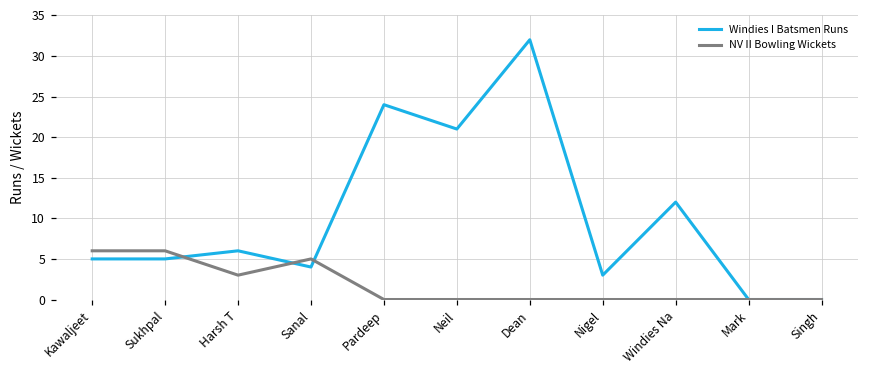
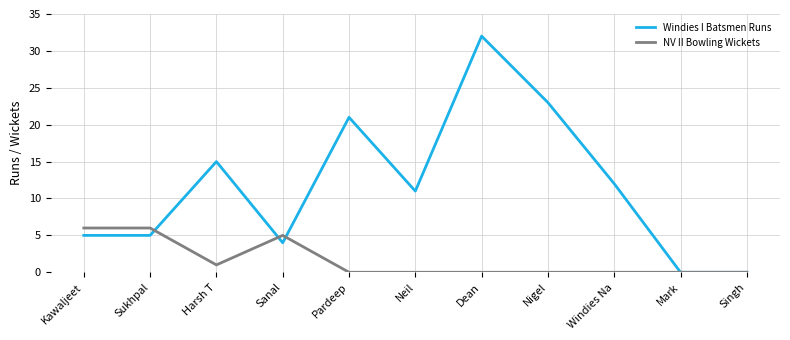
  {
    "Windies I Batsmen Runs": {
      "Kawaljeet": 5,
      "Sukhpal": 5,
-     "Harsh T": 6,
+     "Harsh T": 15,
      "Sanal": 4,
-     "Pardeep": 24,
-     "Neil": 21,
+     "Pardeep": 21,
+     "Neil": 11,
      "Dean": 32,
-     "Nigel": 3,
+     "Nigel": 23,
      "Windies Na": 12
    },
    "NV II Bowling Wickets": {
      "Kawaljeet": 6,
      "Sukhpal": 6,
-     "Harsh T": 3,
+     "Harsh T": 1,
      "Sanal": 5,
      "Pardeep": 0,
      "Neil": 0,
      "Dean": 0,
      "Nigel": 0,
      "Windies Na": 0
    }
  }
